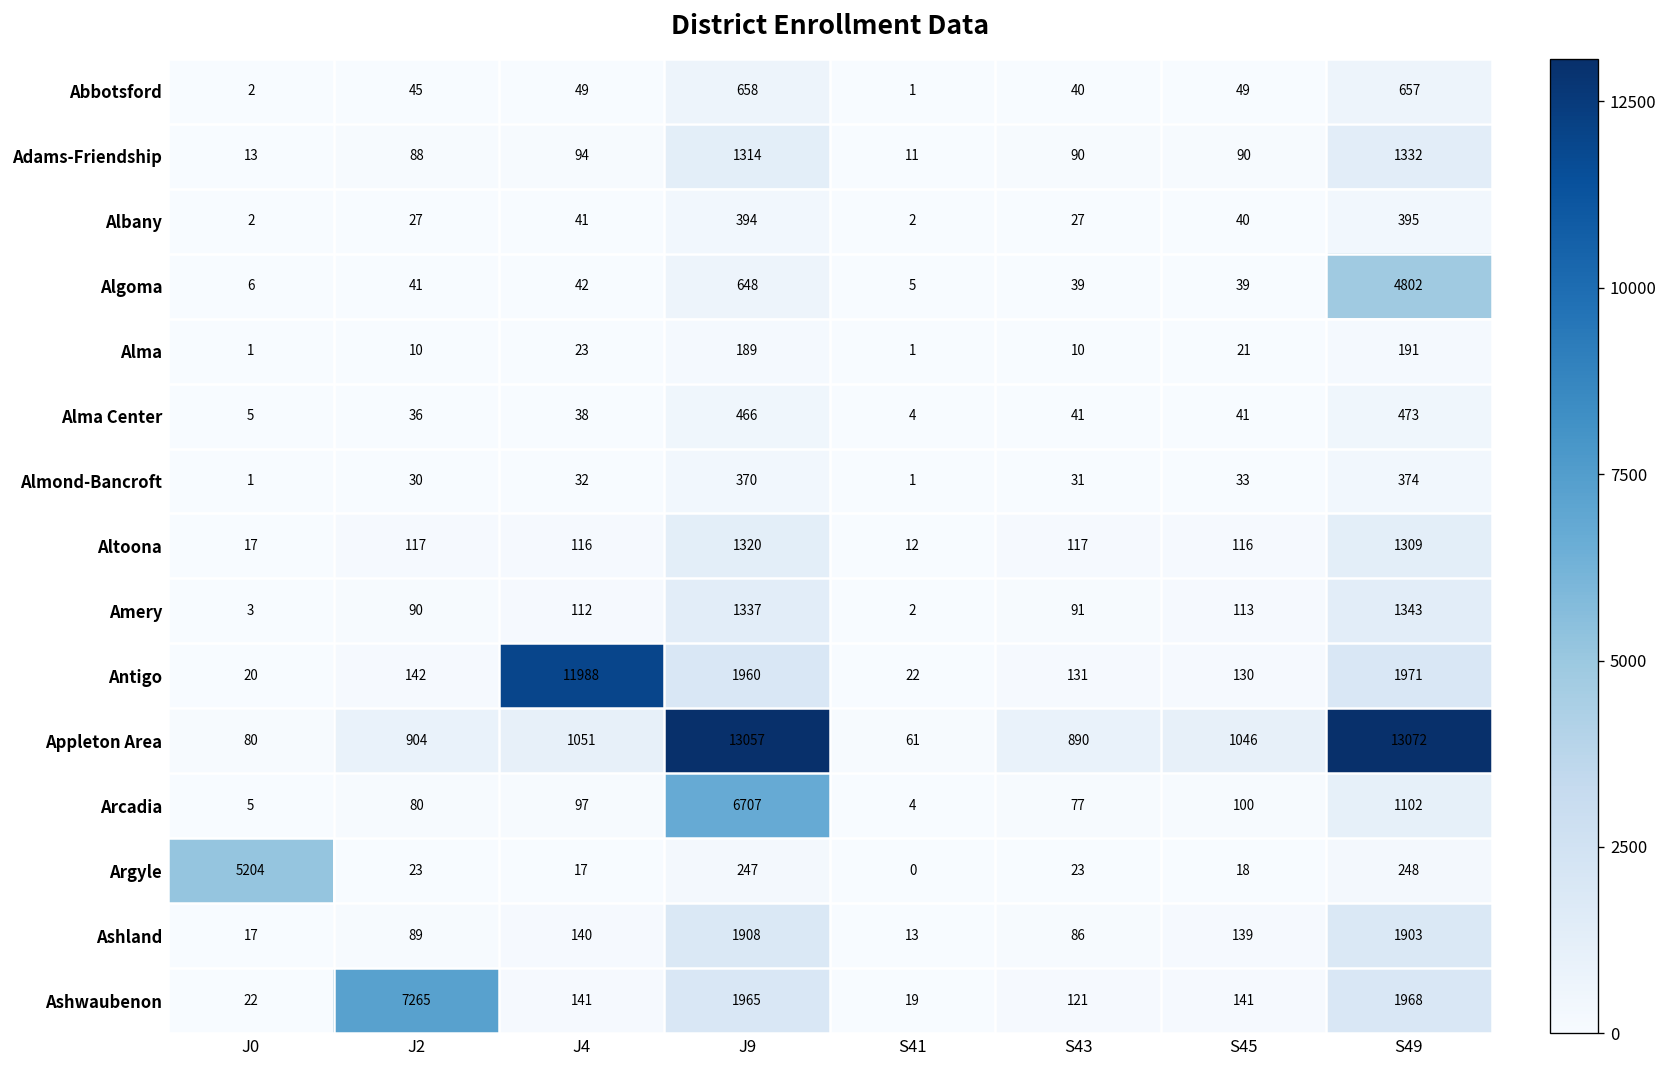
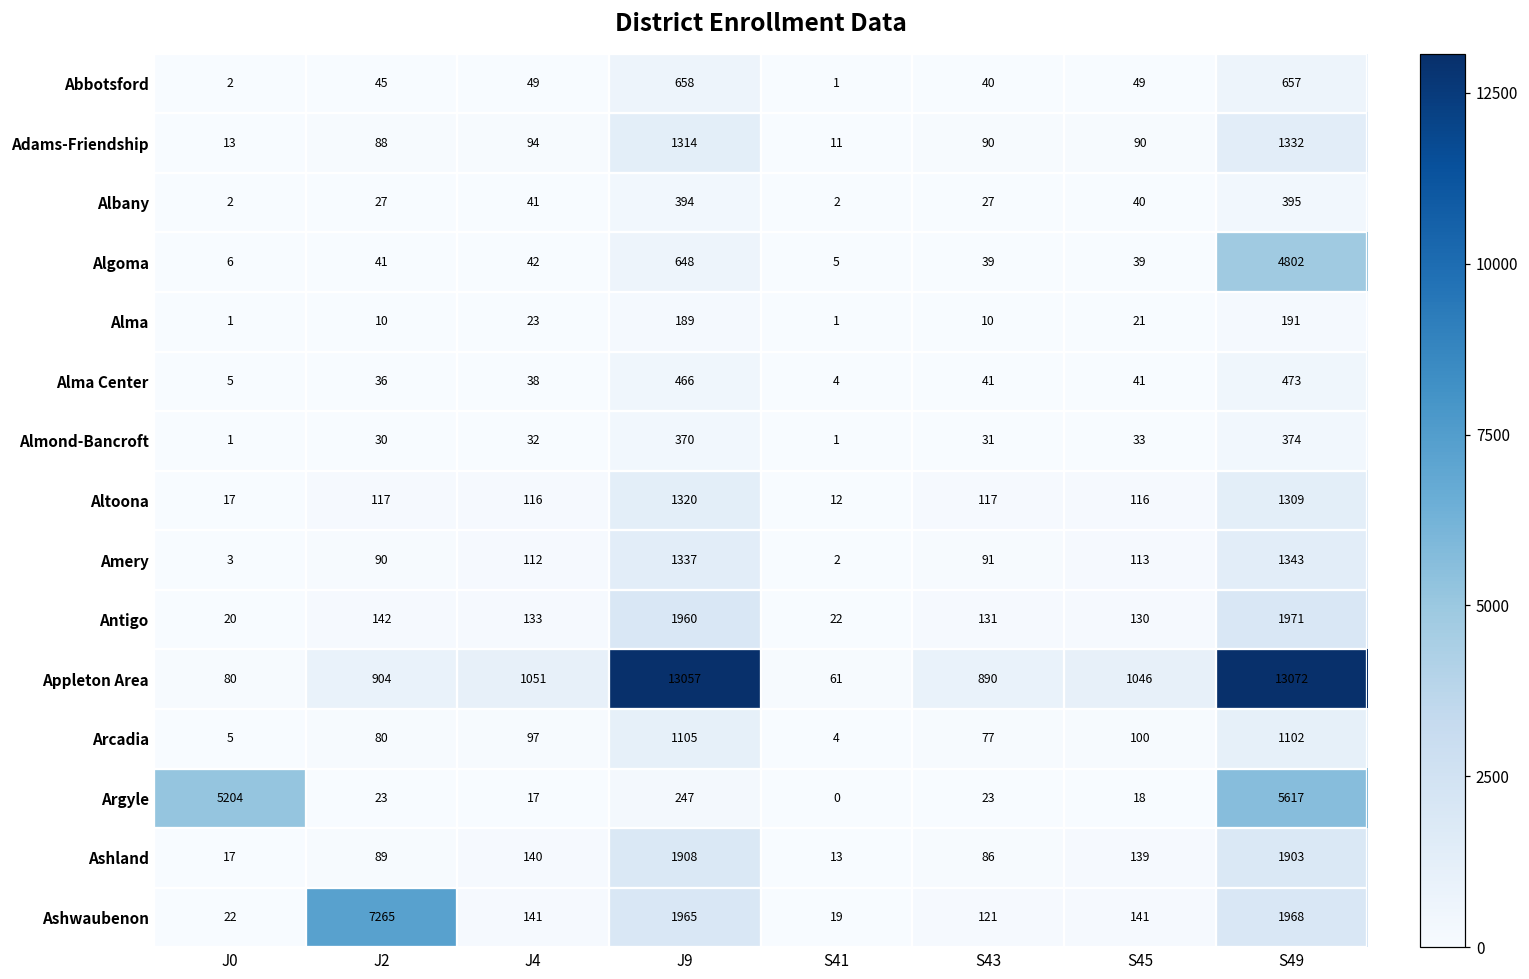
  {
    "Abbotsford": {
      "J0": 2,
      "J2": 45,
      "J4": 49,
      "J9": 658,
      "S41": 1,
      "S43": 40,
      "S45": 49,
      "S49": 657
    },
    "Adams-Friendship": {
      "J0": 13,
      "J2": 88,
      "J4": 94,
      "J9": 1314,
      "S41": 11,
      "S43": 90,
      "S45": 90,
      "S49": 1332
    },
    "Albany": {
      "J0": 2,
      "J2": 27,
      "J4": 41,
      "J9": 394,
      "S41": 2,
      "S43": 27,
      "S45": 40,
      "S49": 395
    },
    "Algoma": {
      "J0": 6,
      "J2": 41,
      "J4": 42,
      "J9": 648,
      "S41": 5,
      "S43": 39,
      "S45": 39,
      "S49": 4802
    },
    "Alma": {
      "J0": 1,
      "J2": 10,
      "J4": 23,
      "J9": 189,
      "S41": 1,
      "S43": 10,
      "S45": 21,
      "S49": 191
    },
    "Alma Center": {
      "J0": 5,
      "J2": 36,
      "J4": 38,
      "J9": 466,
      "S41": 4,
      "S43": 41,
      "S45": 41,
      "S49": 473
    },
    "Almond-Bancroft": {
      "J0": 1,
      "J2": 30,
      "J4": 32,
      "J9": 370,
      "S41": 1,
      "S43": 31,
      "S45": 33,
      "S49": 374
    },
    "Altoona": {
      "J0": 17,
      "J2": 117,
      "J4": 116,
      "J9": 1320,
      "S41": 12,
      "S43": 117,
      "S45": 116,
      "S49": 1309
    },
    "Amery": {
      "J0": 3,
      "J2": 90,
      "J4": 112,
      "J9": 1337,
      "S41": 2,
      "S43": 91,
      "S45": 113,
      "S49": 1343
    },
    "Antigo": {
      "J0": 20,
      "J2": 142,
-     "J4": 11988,
+     "J4": 133,
      "J9": 1960,
      "S41": 22,
      "S43": 131,
      "S45": 130,
      "S49": 1971
    },
    "Appleton Area": {
      "J0": 80,
      "J2": 904,
      "J4": 1051,
      "J9": 13057,
      "S41": 61,
      "S43": 890,
      "S45": 1046,
      "S49": 13072
    },
    "Arcadia": {
      "J0": 5,
      "J2": 80,
      "J4": 97,
-     "J9": 6707,
+     "J9": 1105,
      "S41": 4,
      "S43": 77,
      "S45": 100,
      "S49": 1102
    },
    "Argyle": {
      "J0": 5204,
      "J2": 23,
      "J4": 17,
      "J9": 247,
      "S41": 0,
      "S43": 23,
      "S45": 18,
-     "S49": 248
+     "S49": 5617
    },
    "Ashland": {
      "J0": 17,
      "J2": 89,
      "J4": 140,
      "J9": 1908,
      "S41": 13,
      "S43": 86,
      "S45": 139,
      "S49": 1903
    },
    "Ashwaubenon": {
      "J0": 22,
      "J2": 7265,
      "J4": 141,
      "J9": 1965,
      "S41": 19,
      "S43": 121,
      "S45": 141,
      "S49": 1968
    }
  }
